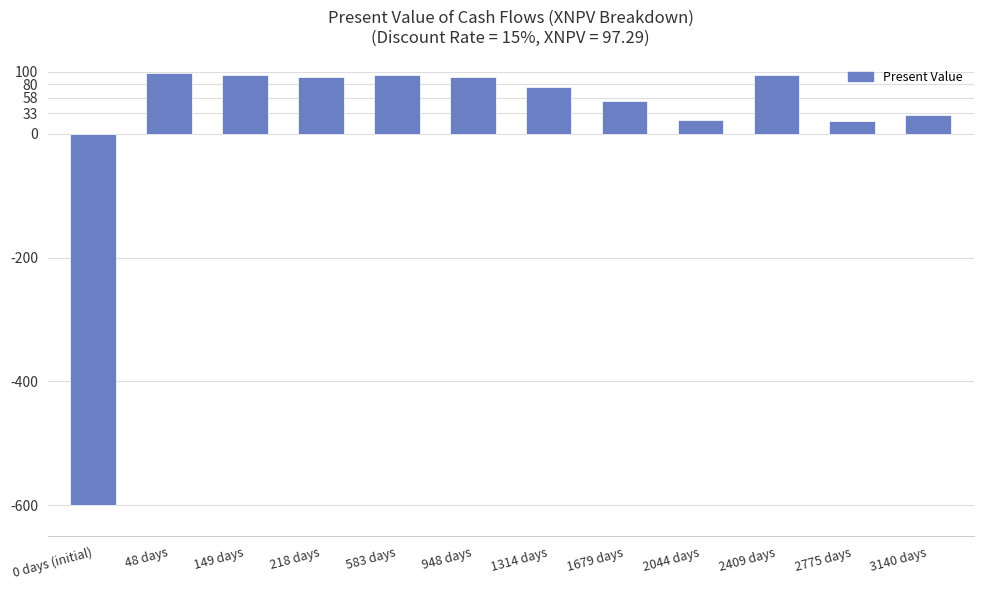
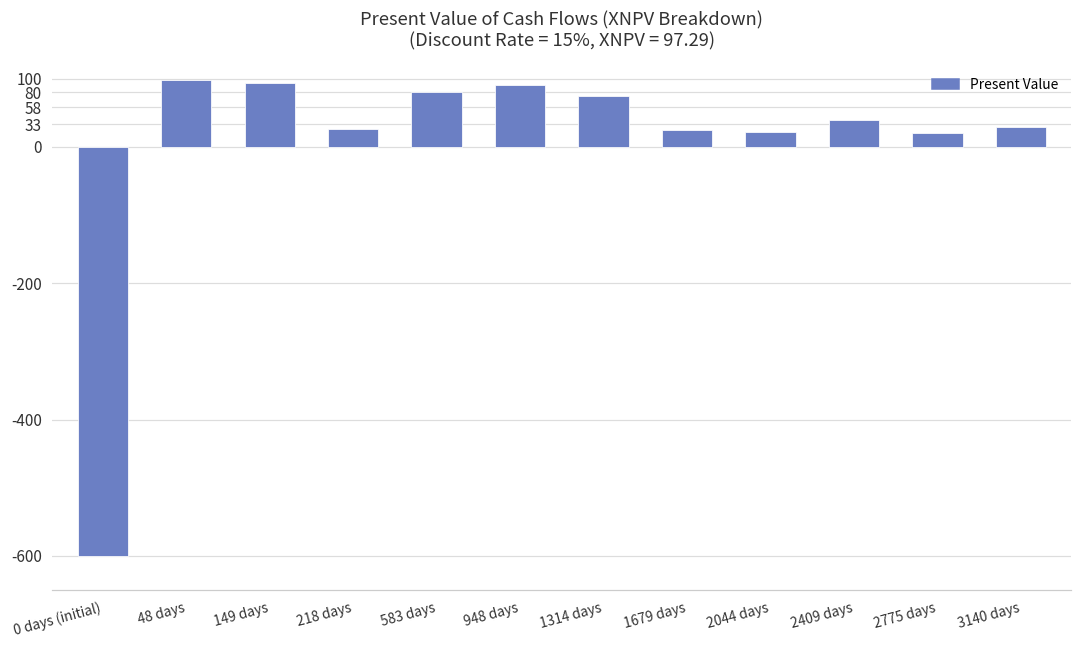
  {
    "0 days (initial)": -600,
    "48 days": 100,
    "149 days": 90,
-   "218 days": 90,
-   "583 days": 90,
+   "218 days": 30,
+   "583 days": 80,
    "948 days": 90,
    "1314 days": 70,
-   "1679 days": 50,
+   "1679 days": 30,
    "2044 days": 20,
-   "2409 days": 90,
+   "2409 days": 40,
    "2775 days": 20,
    "3140 days": 30
  }
